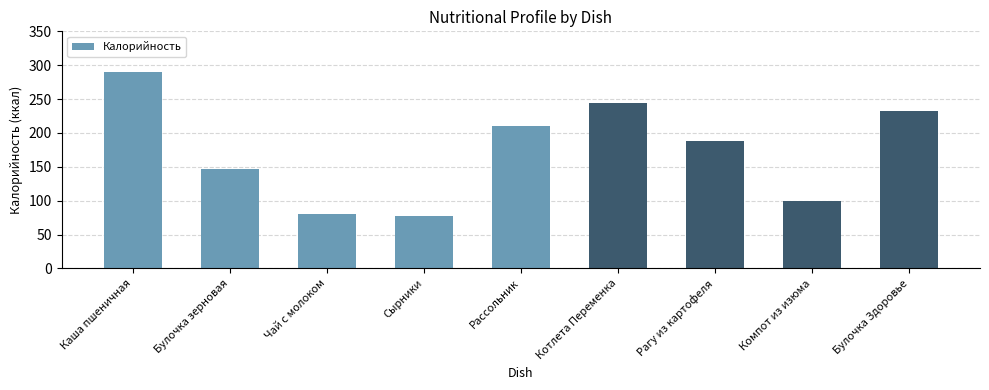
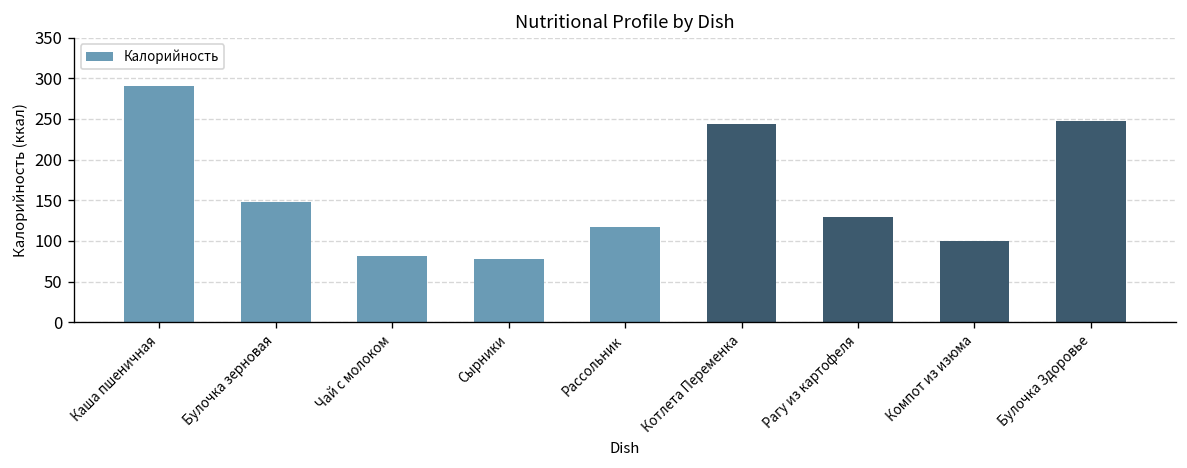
  {
    "Каша пшеничная": 290,
    "Булочка зерновая": 150,
    "Чай с молоком": 80,
    "Сырники": 80,
-   "Рассольник": 210,
+   "Рассольник": 120,
    "Котлета Переменка": 240,
-   "Рагу из картофеля": 190,
+   "Рагу из картофеля": 130,
    "Компот из изюма": 100,
-   "Булочка Здоровье": 230
+   "Булочка Здоровье": 250
  }
